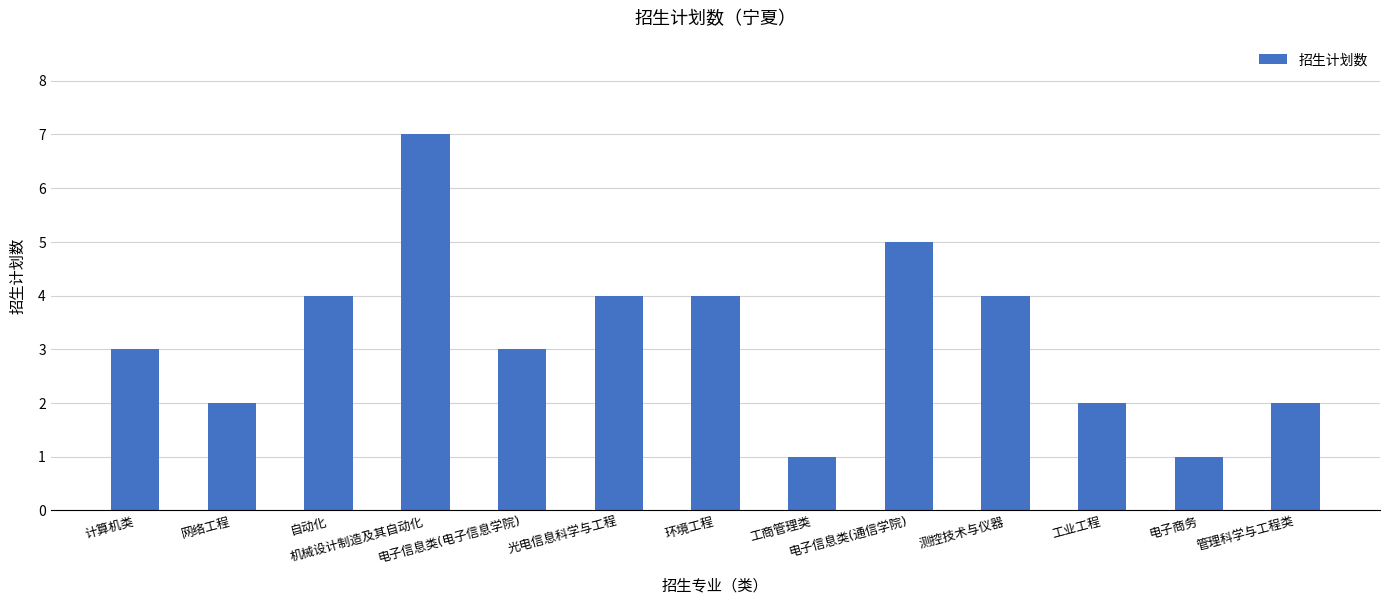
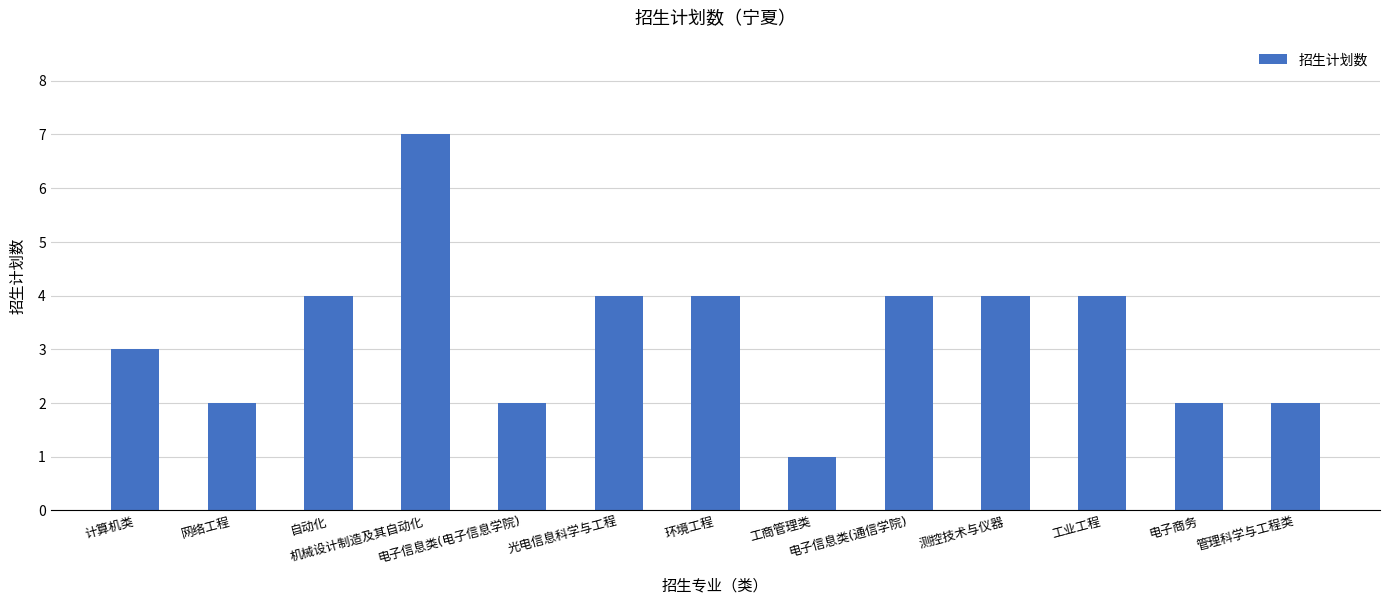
  {
    "计算机类": 3,
    "网络工程": 2,
    "自动化": 4,
    "机械设计制造及其自动化": 7,
-   "电子信息类(电子信息学院)": 3,
+   "电子信息类(电子信息学院)": 2,
    "光电信息科学与工程": 4,
    "环境工程": 4,
    "工商管理类": 1,
-   "电子信息类(通信学院)": 5,
+   "电子信息类(通信学院)": 4,
    "测控技术与仪器": 4,
-   "工业工程": 2,
-   "电子商务": 1,
+   "工业工程": 4,
+   "电子商务": 2,
    "管理科学与工程类": 2
  }
